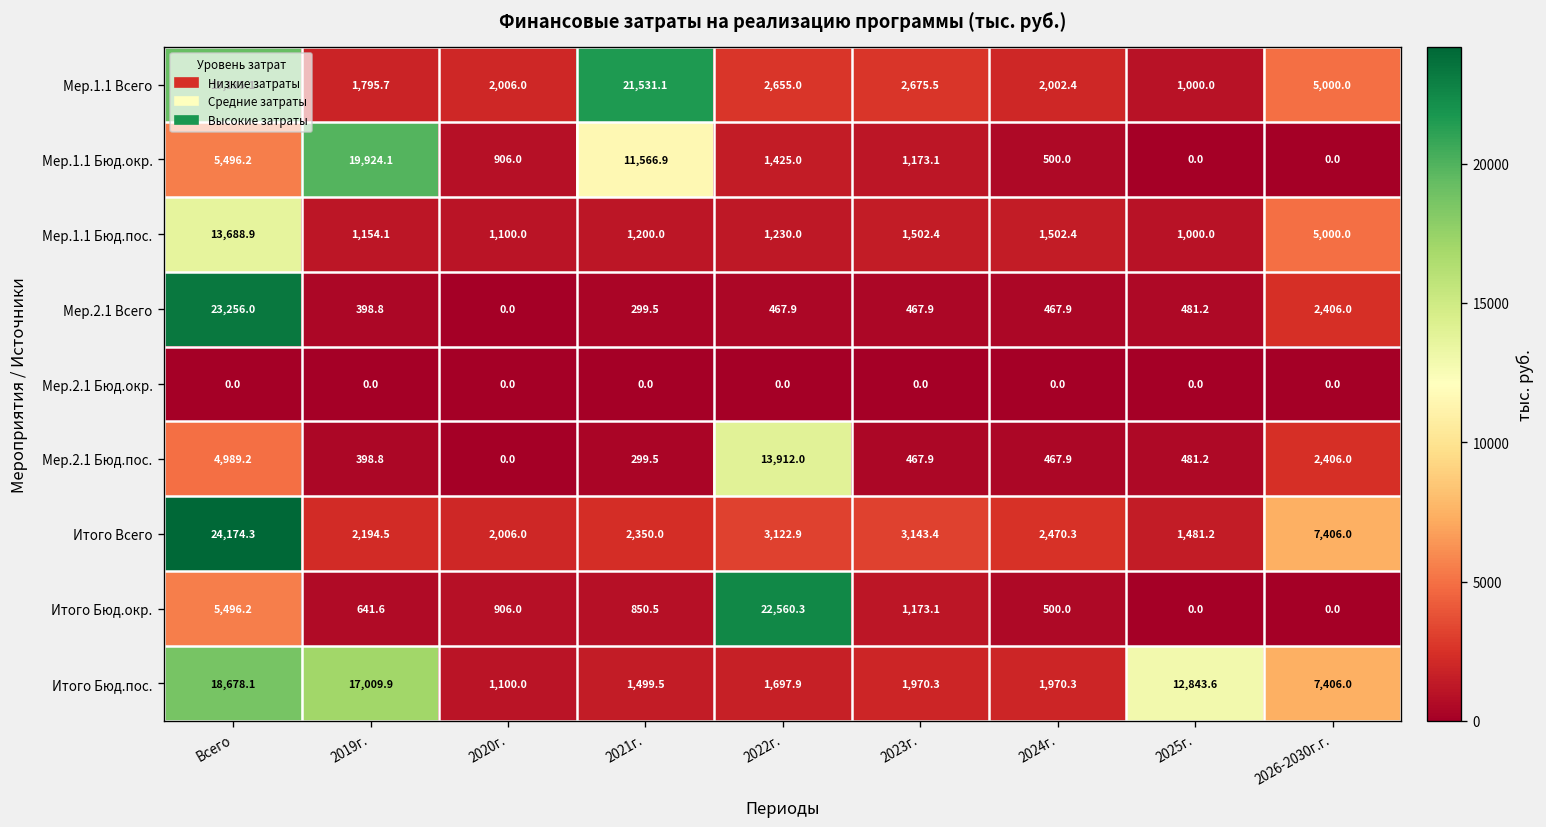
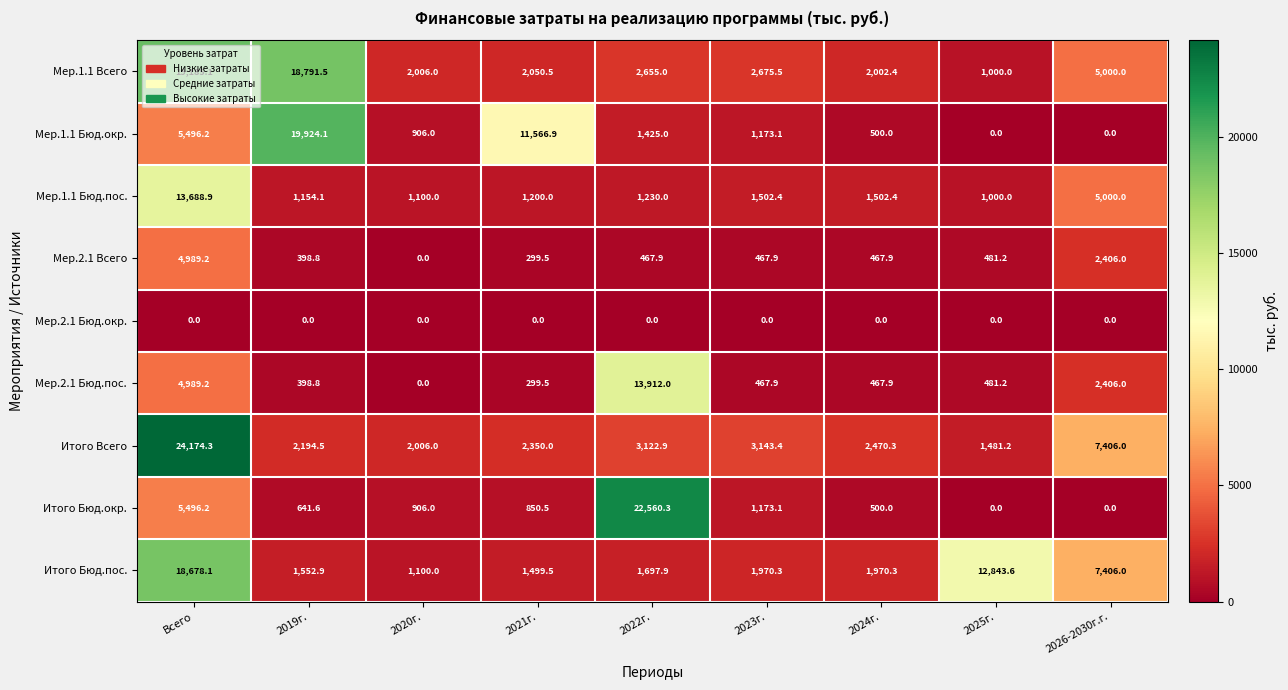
  {
    "Мер.1.1 Всего": {
-     "2019г.": "1,795.7",
+     "2019г.": "18,791.5",
      "2020г.": "2,006.0",
-     "2021г.": "21,531.1",
+     "2021г.": "2,050.5",
      "2022г.": "2,655.0",
      "2023г.": "2,675.5",
      "2024г.": "2,002.4",
      "2025г.": "1,000.0",
      "2026-2030г.г.": "5,000.0"
    },
    "Мер.1.1 Бюд.окр.": {
      "Всего": "5,496.2",
      "2019г.": "19,924.1",
      "2020г.": "906.0",
      "2021г.": "11,566.9",
      "2022г.": "1,425.0",
      "2023г.": "1,173.1",
      "2024г.": "500.0",
      "2025г.": "0.0",
      "2026-2030г.г.": "0.0"
    },
    "Мер.1.1 Бюд.пос.": {
      "Всего": "13,688.9",
      "2019г.": "1,154.1",
      "2020г.": "1,100.0",
      "2021г.": "1,200.0",
      "2022г.": "1,230.0",
      "2023г.": "1,502.4",
      "2024г.": "1,502.4",
      "2025г.": "1,000.0",
      "2026-2030г.г.": "5,000.0"
    },
    "Мер.2.1 Всего": {
-     "Всего": "23,256.0",
+     "Всего": "4,989.2",
      "2019г.": "398.8",
      "2020г.": "0.0",
      "2021г.": "299.5",
      "2022г.": "467.9",
      "2023г.": "467.9",
      "2024г.": "467.9",
      "2025г.": "481.2",
      "2026-2030г.г.": "2,406.0"
    },
    "Мер.2.1 Бюд.окр.": {
      "Всего": "0.0",
      "2019г.": "0.0",
      "2020г.": "0.0",
      "2021г.": "0.0",
      "2022г.": "0.0",
      "2023г.": "0.0",
      "2024г.": "0.0",
      "2025г.": "0.0",
      "2026-2030г.г.": "0.0"
    },
    "Мер.2.1 Бюд.пос.": {
      "Всего": "4,989.2",
      "2019г.": "398.8",
      "2020г.": "0.0",
      "2021г.": "299.5",
      "2022г.": "13,912.0",
      "2023г.": "467.9",
      "2024г.": "467.9",
      "2025г.": "481.2",
      "2026-2030г.г.": "2,406.0"
    },
    "Итого Всего": {
      "Всего": "24,174.3",
      "2019г.": "2,194.5",
      "2020г.": "2,006.0",
      "2021г.": "2,350.0",
      "2022г.": "3,122.9",
      "2023г.": "3,143.4",
      "2024г.": "2,470.3",
      "2025г.": "1,481.2",
      "2026-2030г.г.": "7,406.0"
    },
    "Итого Бюд.окр.": {
      "Всего": "5,496.2",
      "2019г.": "641.6",
      "2020г.": "906.0",
      "2021г.": "850.5",
      "2022г.": "22,560.3",
      "2023г.": "1,173.1",
      "2024г.": "500.0",
      "2025г.": "0.0",
      "2026-2030г.г.": "0.0"
    },
    "Итого Бюд.пос.": {
      "Всего": "18,678.1",
-     "2019г.": "17,009.9",
+     "2019г.": "1,552.9",
      "2020г.": "1,100.0",
      "2021г.": "1,499.5",
      "2022г.": "1,697.9",
      "2023г.": "1,970.3",
      "2024г.": "1,970.3",
      "2025г.": "12,843.6",
      "2026-2030г.г.": "7,406.0"
    }
  }
